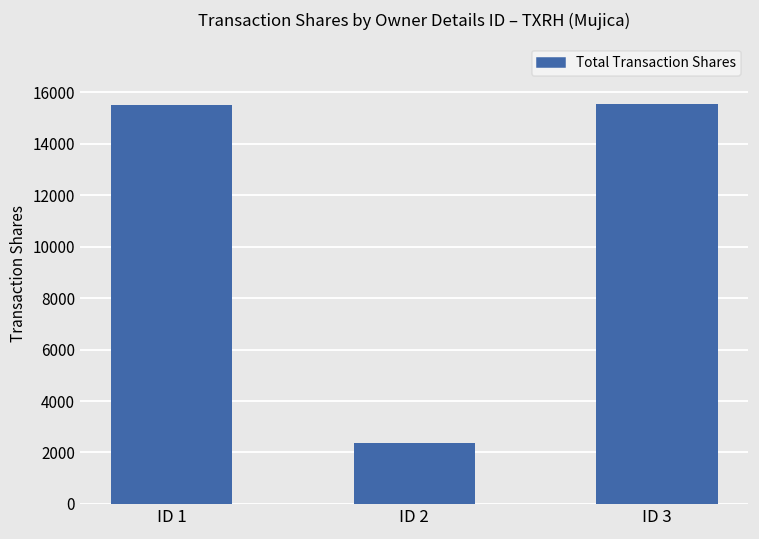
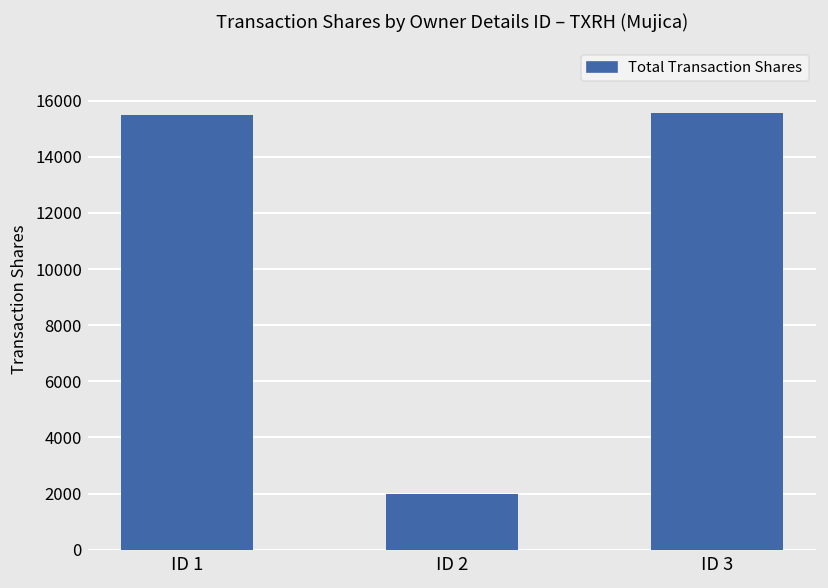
  {
    "ID 1": 15500,
-   "ID 2": 2400,
+   "ID 2": 2000,
    "ID 3": 15500
  }
